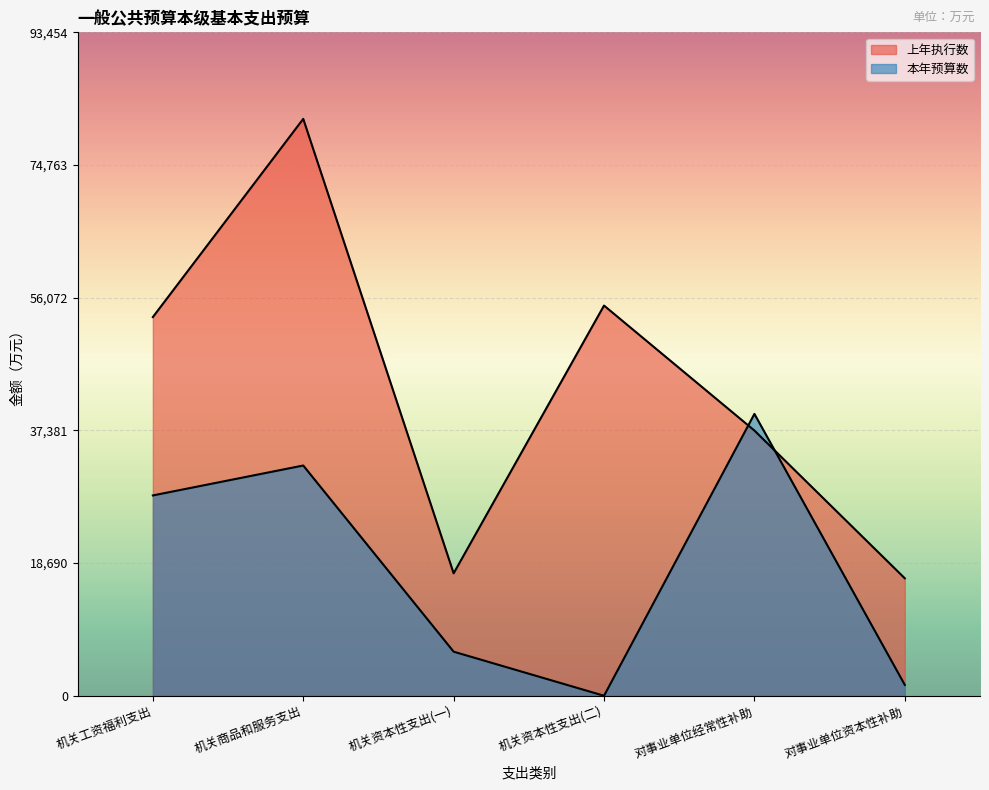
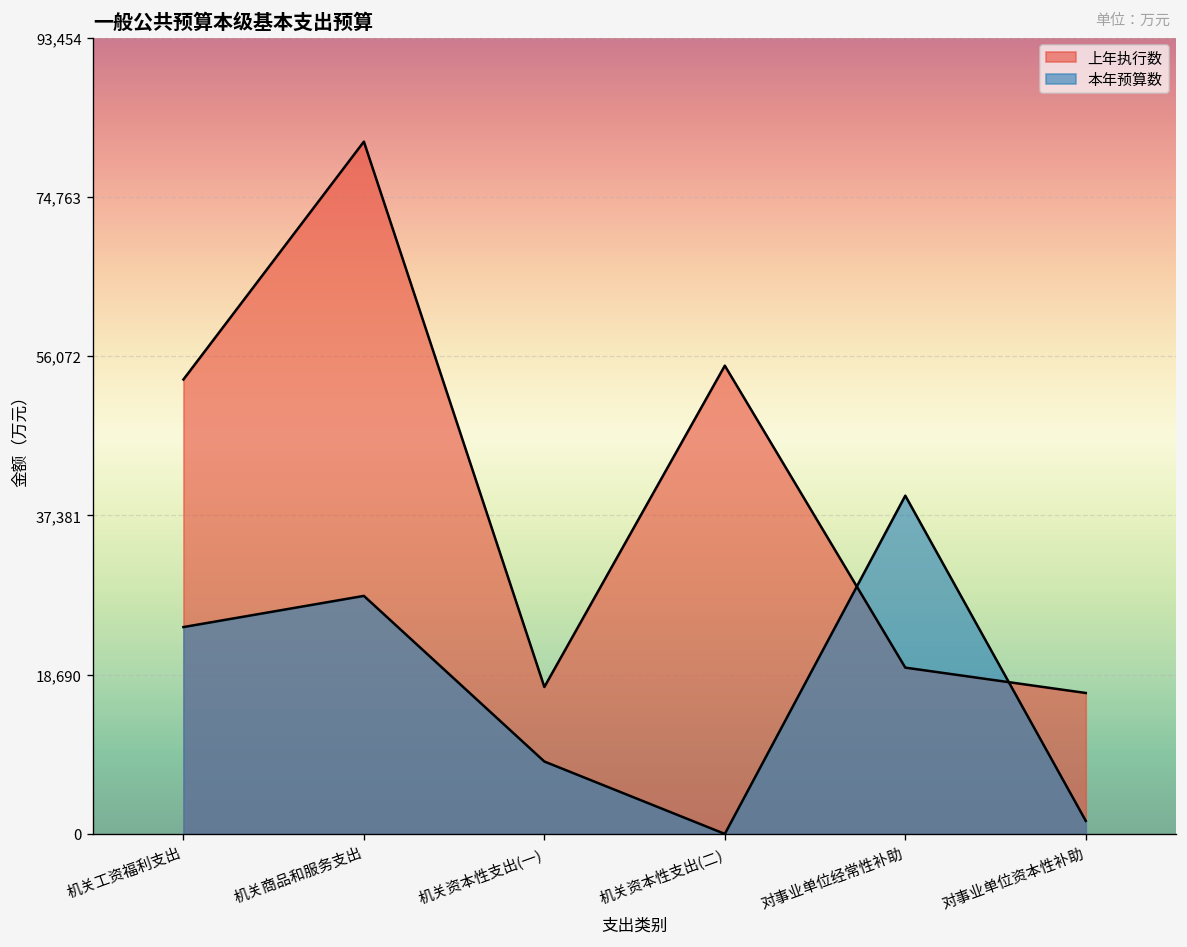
  {
    "上年执行数": {
      "机关工资福利支出": "53,000",
      "机关商品和服务支出": "81,000",
      "机关资本性支出(一)": "17,000",
      "机关资本性支出(二)": "55,000",
-     "对事业单位经常性补助": "37,000",
+     "对事业单位经常性补助": "20,000",
      "对事业单位资本性补助": "17,000"
    },
    "本年预算数": {
-     "机关工资福利支出": "28,000",
-     "机关商品和服务支出": "32,000",
-     "机关资本性支出(一)": "6,000",
+     "机关工资福利支出": "24,000",
+     "机关商品和服务支出": "28,000",
+     "机关资本性支出(一)": "8,000",
      "机关资本性支出(二)": "0",
      "对事业单位经常性补助": "40,000",
      "对事业单位资本性补助": "2,000"
    }
  }
